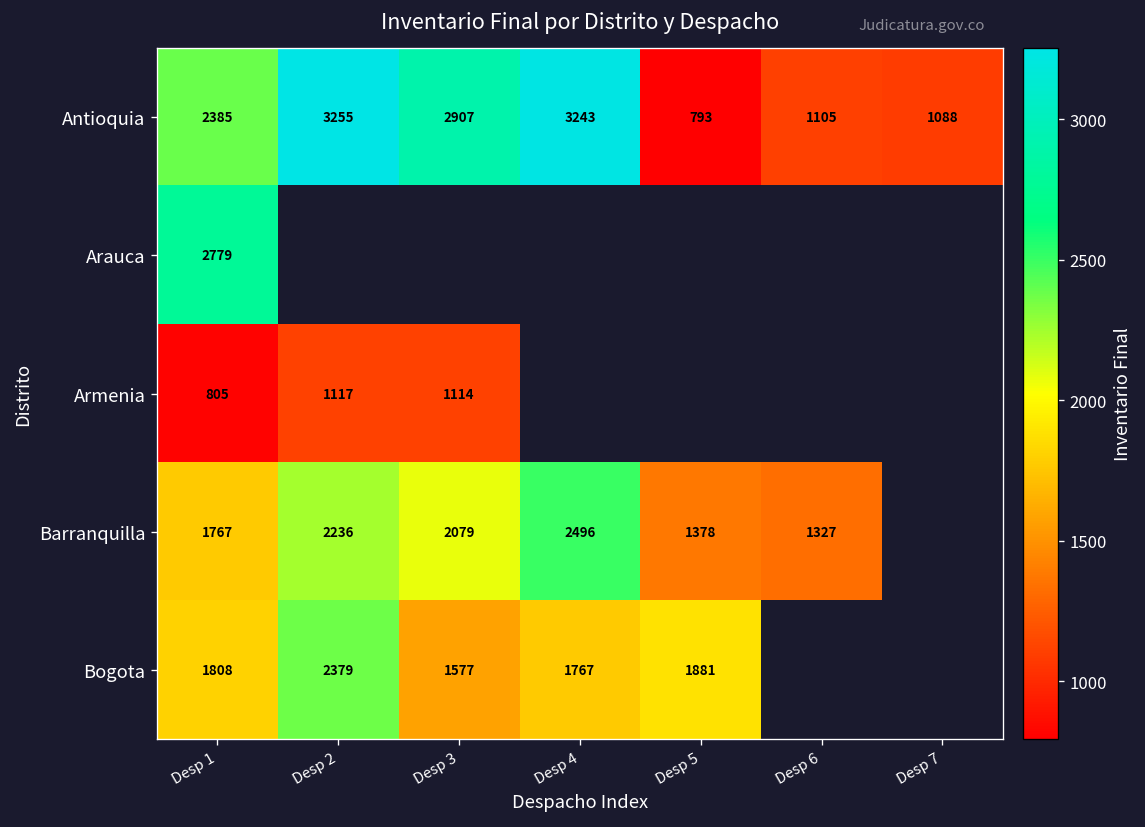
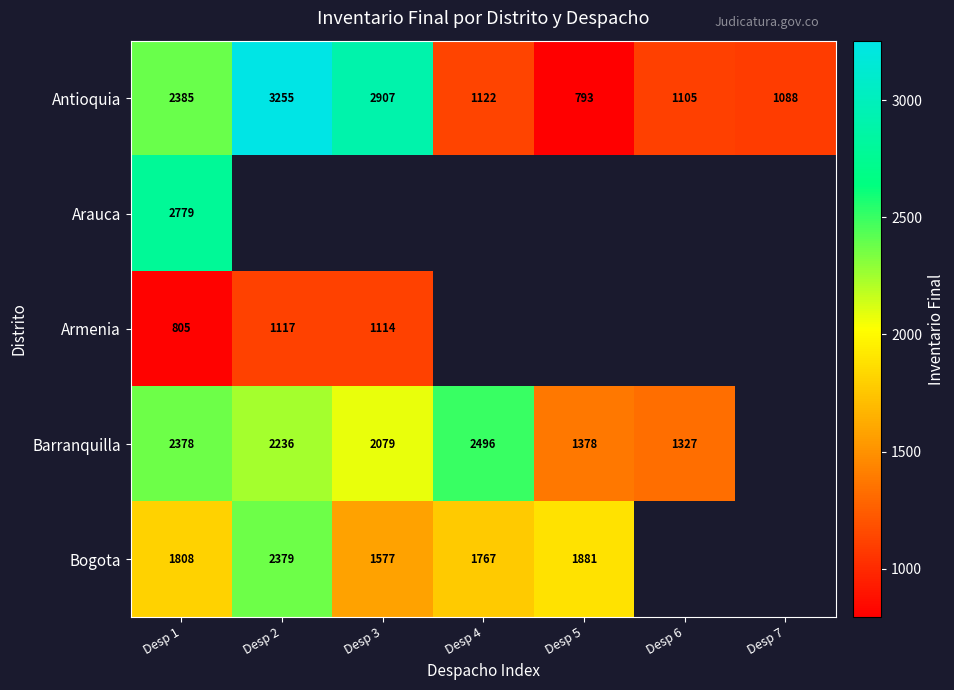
  {
    "Antioquia": {
      "Desp 1": 2385,
      "Desp 2": 3255,
      "Desp 3": 2907,
-     "Desp 4": 3243,
+     "Desp 4": 1122,
      "Desp 5": 793,
      "Desp 6": 1105,
      "Desp 7": 1088
    },
    "Arauca": {
      "Desp 1": 2779
    },
    "Armenia": {
      "Desp 1": 805,
      "Desp 2": 1117,
      "Desp 3": 1114
    },
    "Barranquilla": {
-     "Desp 1": 1767,
+     "Desp 1": 2378,
      "Desp 2": 2236,
      "Desp 3": 2079,
      "Desp 4": 2496,
      "Desp 5": 1378,
      "Desp 6": 1327
    },
    "Bogota": {
      "Desp 1": 1808,
      "Desp 2": 2379,
      "Desp 3": 1577,
      "Desp 4": 1767,
      "Desp 5": 1881
    }
  }
